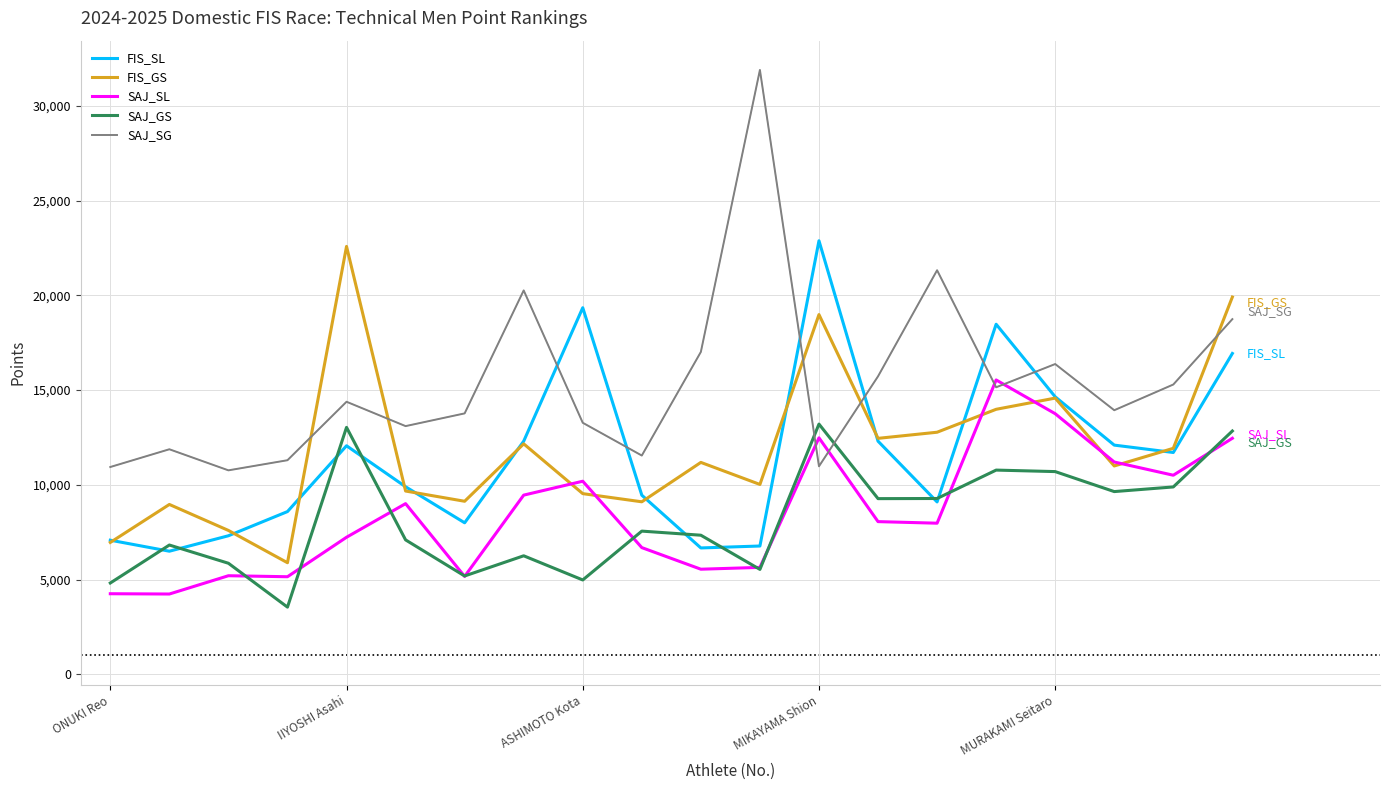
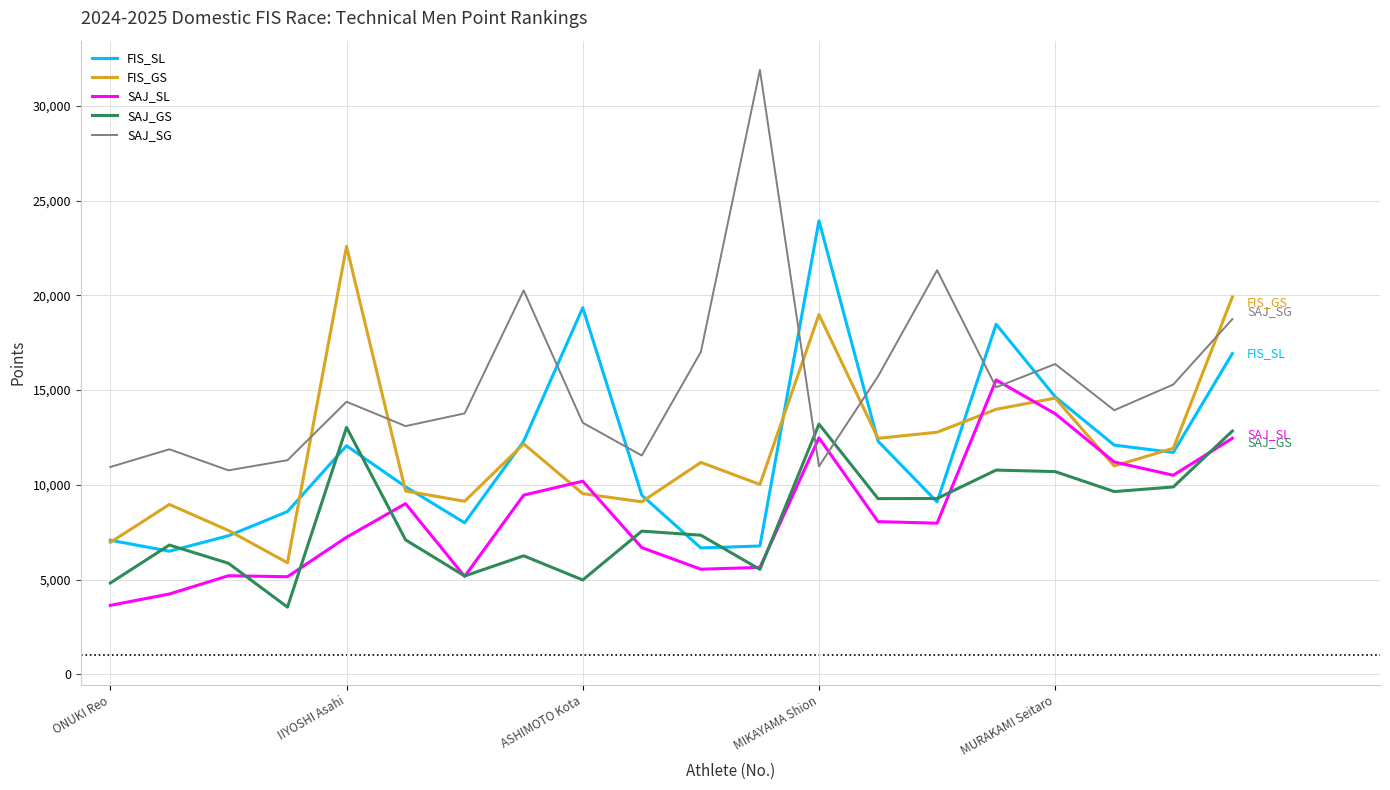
  {
    "FIS_SL": {
      "IIYOSHI Asahi": "12,100",
      "ASHIMOTO Kota": "19,300",
-     "MIKAYAMA Shion": "22,900"
+     "MIKAYAMA Shion": "23,900"
    },
    "FIS_GS": {
      "IIYOSHI Asahi": "22,600",
      "ASHIMOTO Kota": "9,500",
      "MIKAYAMA Shion": "19,000"
    },
    "SAJ_SL": {
-     "ONUKI Reo": "4,300",
+     "ONUKI Reo": "3,600",
      "IIYOSHI Asahi": "7,200",
      "ASHIMOTO Kota": "10,200",
      "MIKAYAMA Shion": "12,500",
      "MURAKAMI Seitaro": "13,800"
    },
    "SAJ_GS": {
      "ONUKI Reo": "4,800",
      "IIYOSHI Asahi": "13,000",
      "ASHIMOTO Kota": "5,000",
      "MIKAYAMA Shion": "13,200",
      "MURAKAMI Seitaro": "10,700"
    },
    "SAJ_SG": {
      "ONUKI Reo": "10,900",
      "IIYOSHI Asahi": "14,400",
      "ASHIMOTO Kota": "13,300",
      "MIKAYAMA Shion": "11,000",
      "MURAKAMI Seitaro": "16,400"
    }
  }
